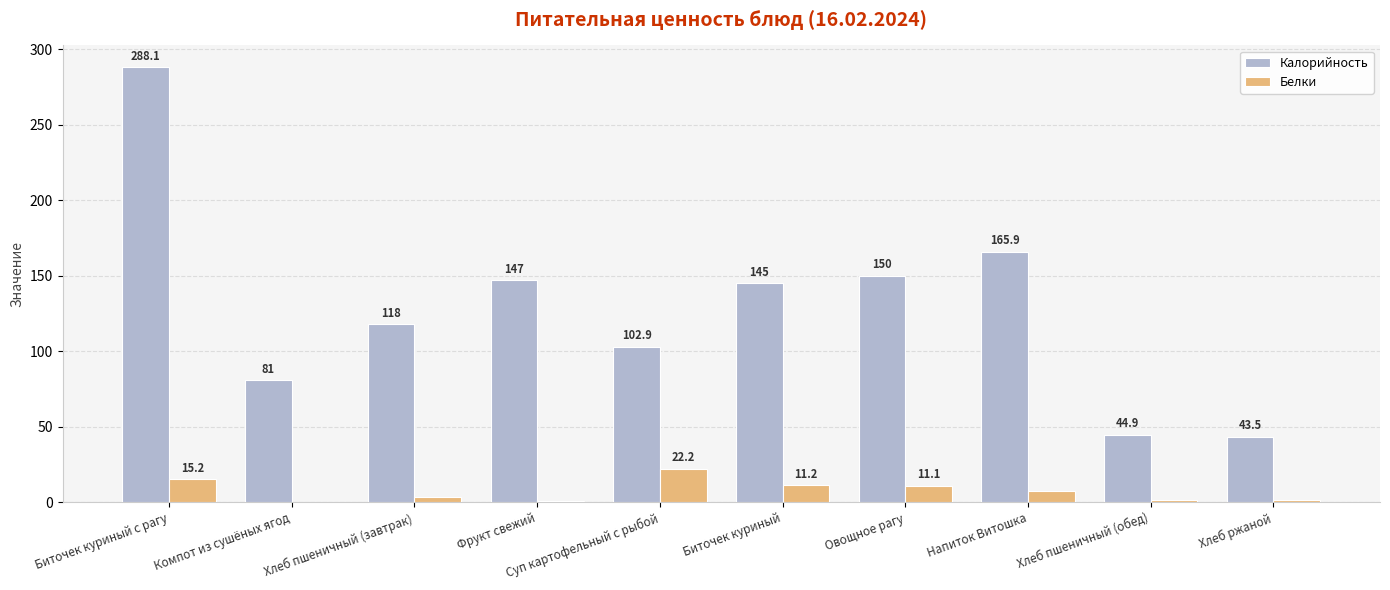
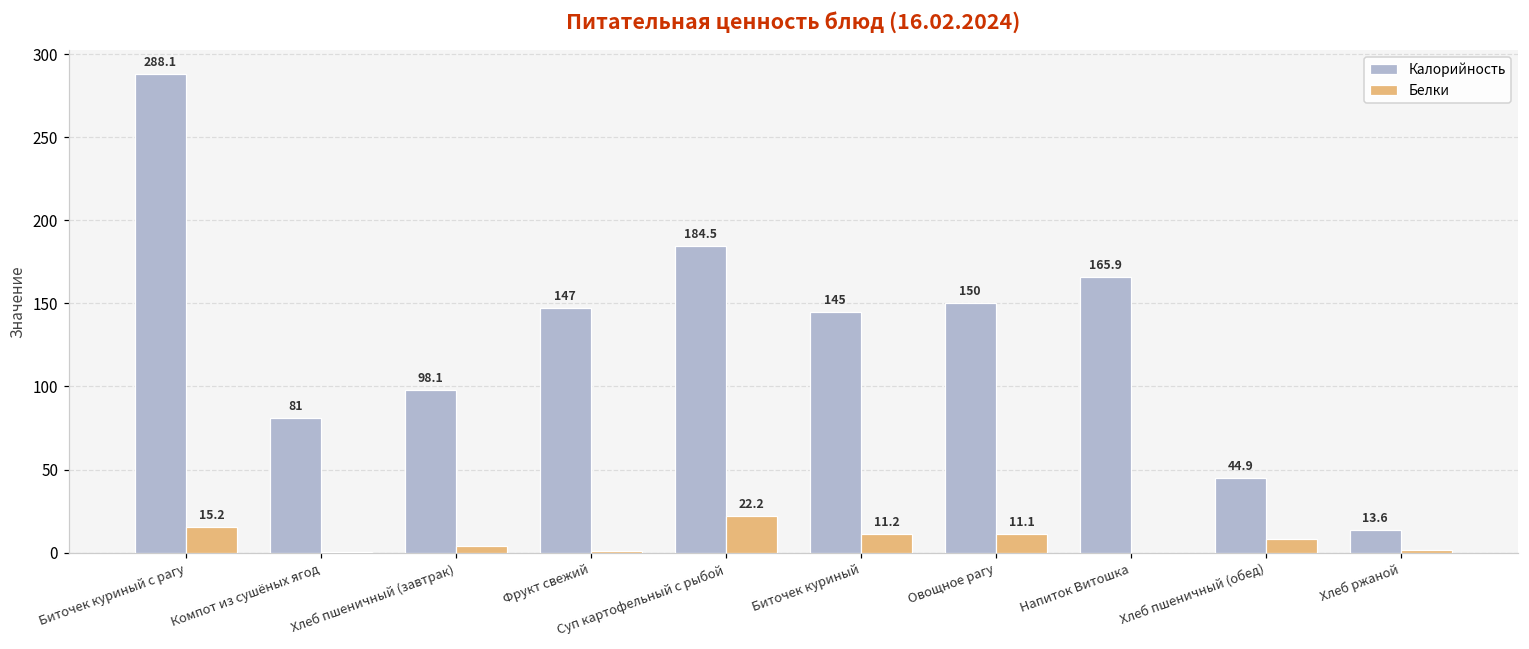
  {
    "Калорийность": {
      "Биточек куриный с рагу": 288.1,
      "Компот из сушёных ягод": 81,
-     "Хлеб пшеничный (завтрак)": 118,
+     "Хлеб пшеничный (завтрак)": 98.1,
      "Фрукт свежий": 147,
-     "Суп картофельный с рыбой": 102.9,
+     "Суп картофельный с рыбой": 184.5,
      "Биточек куриный": 145,
      "Овощное рагу": 150,
      "Напиток Витошка": 165.9,
      "Хлеб пшеничный (обед)": 44.9,
-     "Хлеб ржаной": 43.5
+     "Хлеб ржаной": 13.6
    },
    "Белки": {
      "Хлеб пшеничный (завтрак)": 4,
-     "Напиток Витошка": 8,
-     "Хлеб пшеничный (обед)": 2
+     "Напиток Витошка": 0,
+     "Хлеб пшеничный (обед)": 8
    }
  }
